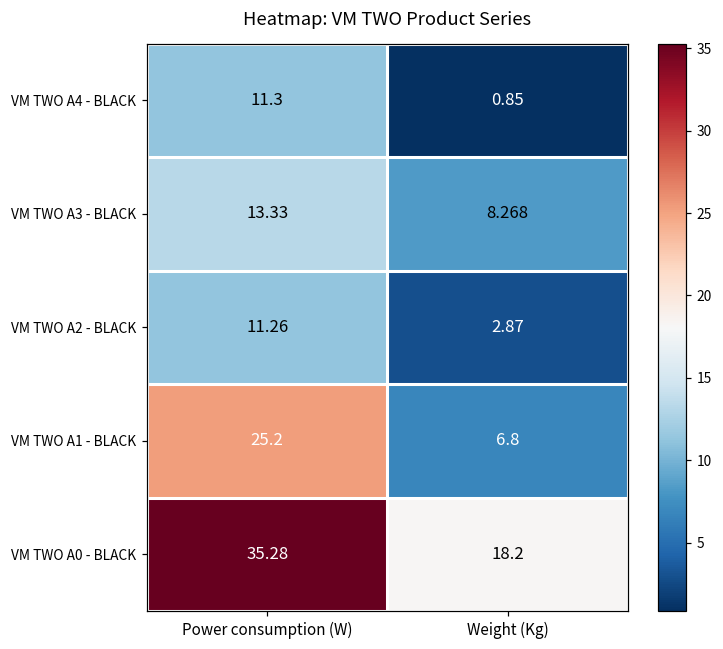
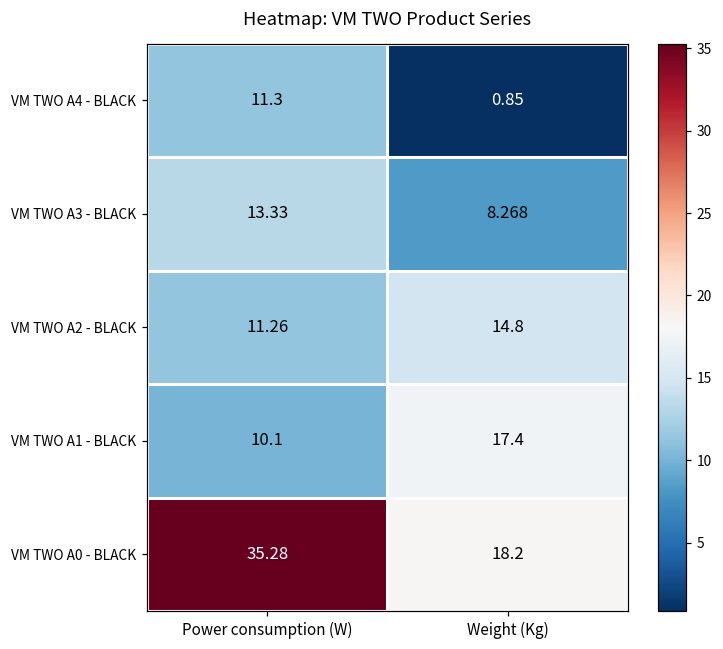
  {
    "VM TWO A4 - BLACK": {
      "Power consumption (W)": 11.3,
      "Weight (Kg)": 0.85
    },
    "VM TWO A3 - BLACK": {
      "Power consumption (W)": 13.33,
      "Weight (Kg)": 8.268
    },
    "VM TWO A2 - BLACK": {
      "Power consumption (W)": 11.26,
-     "Weight (Kg)": 2.87
+     "Weight (Kg)": 14.8
    },
    "VM TWO A1 - BLACK": {
-     "Power consumption (W)": 25.2,
-     "Weight (Kg)": 6.8
+     "Power consumption (W)": 10.1,
+     "Weight (Kg)": 17.4
    },
    "VM TWO A0 - BLACK": {
      "Power consumption (W)": 35.28,
      "Weight (Kg)": 18.2
    }
  }
